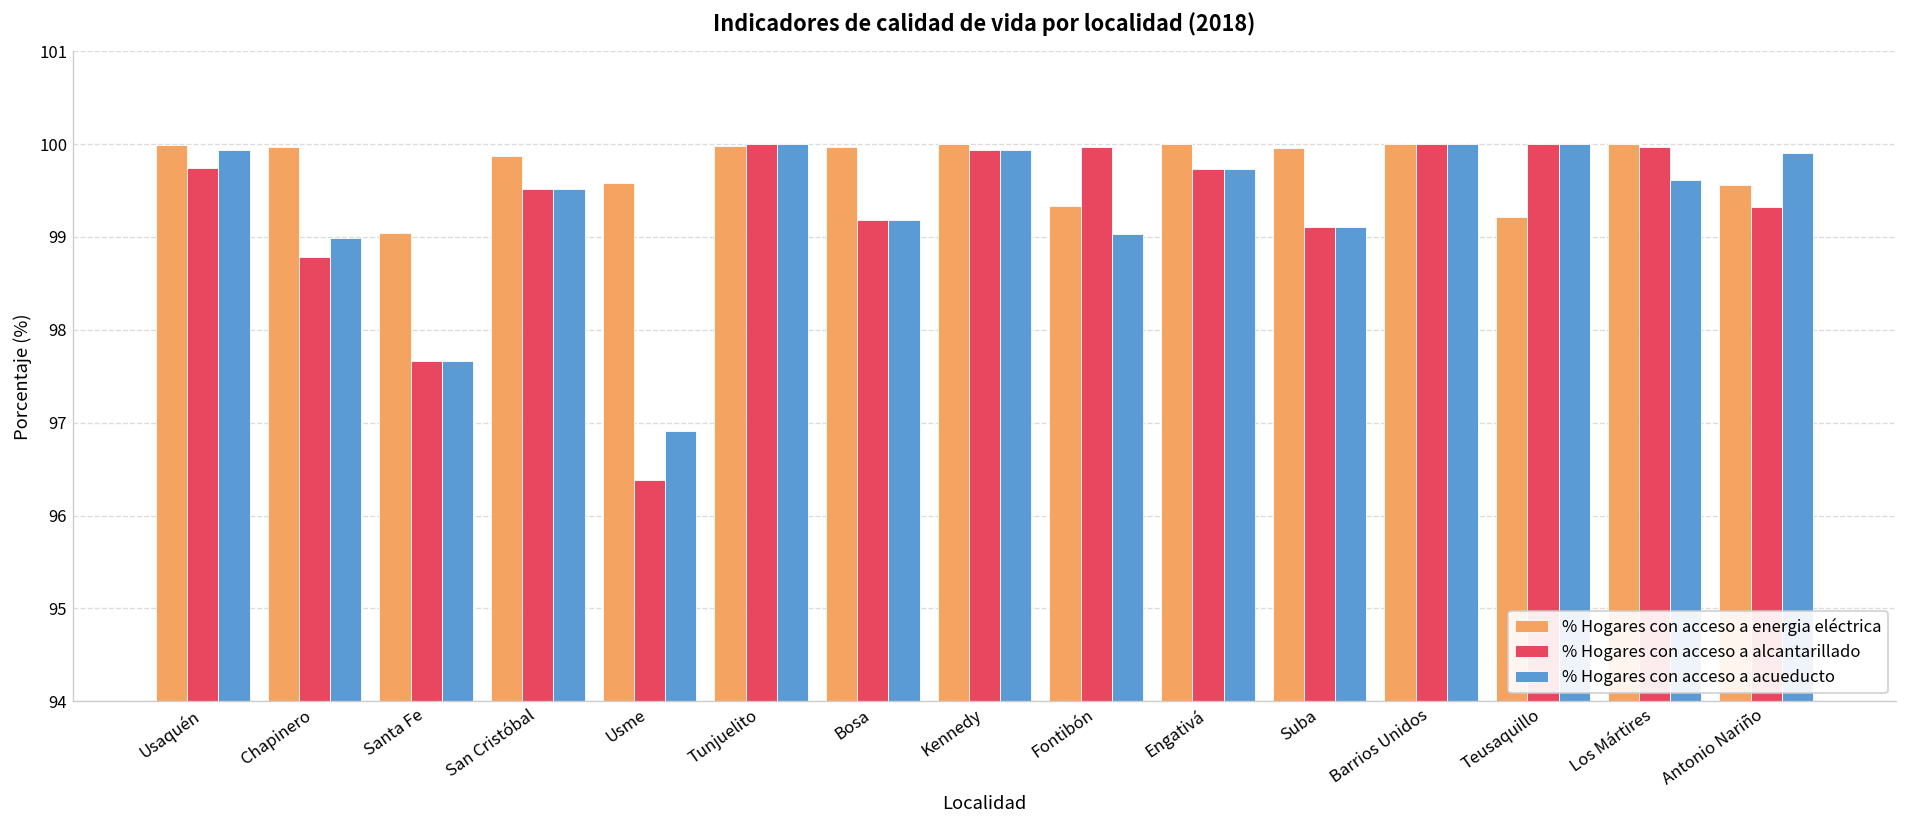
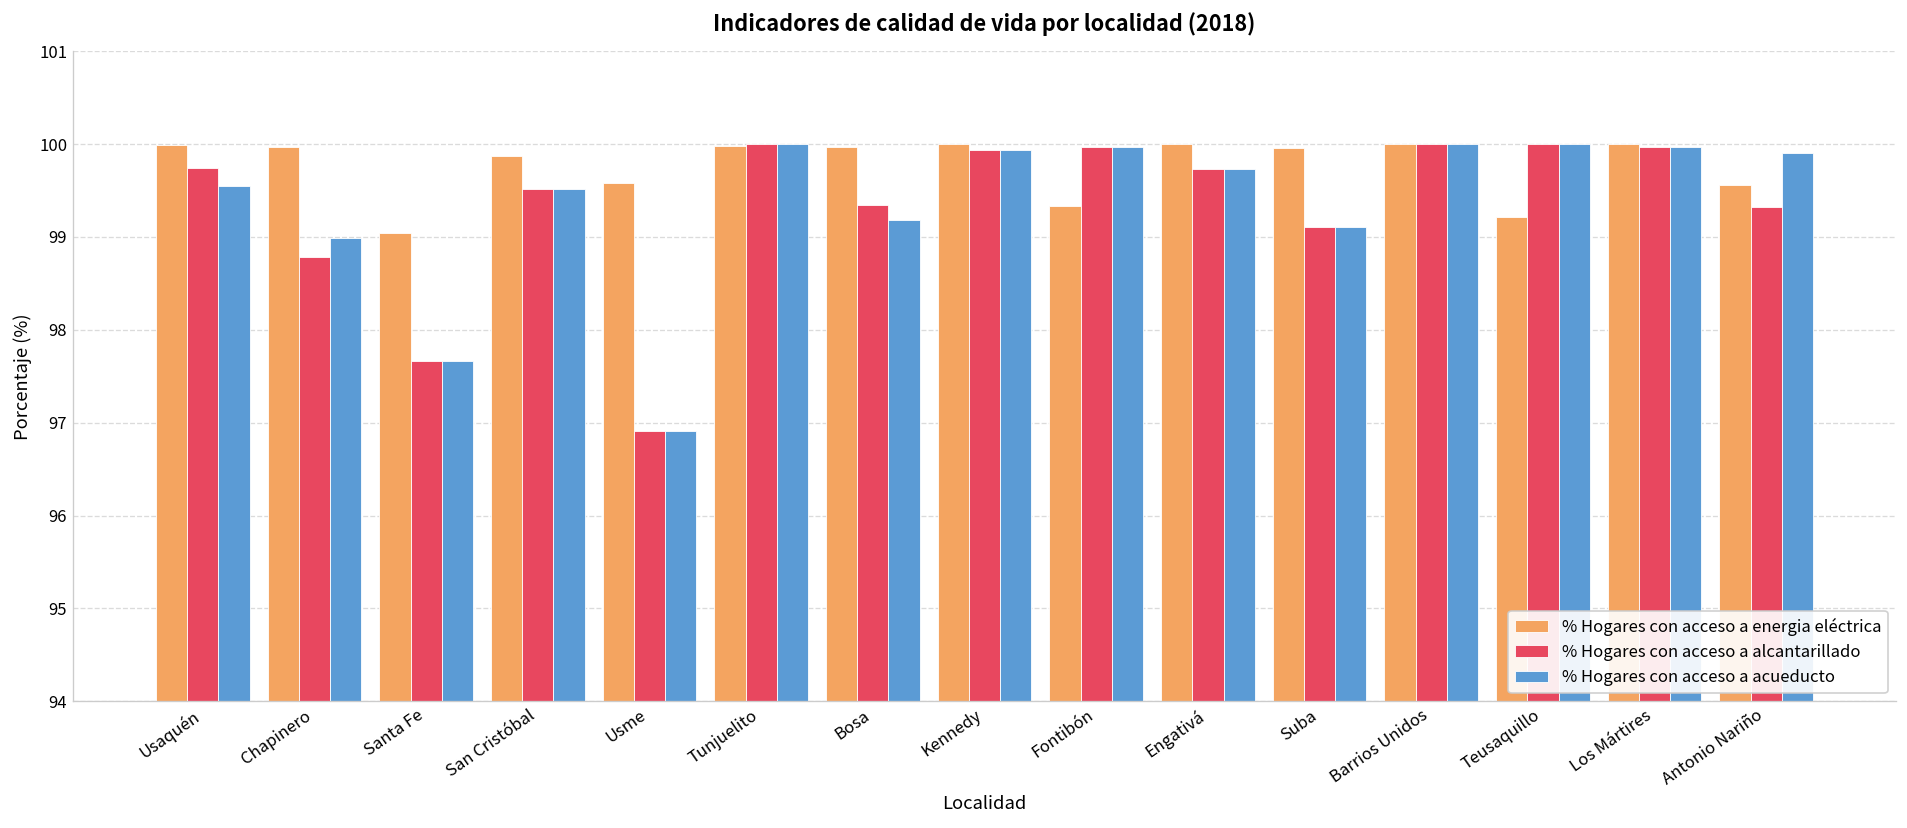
  {
    "% Hogares con acceso a energia eléctrica": {
      "Usaquén": 100.0,
      "Chapinero": 100.0,
      "Santa Fe": 99.0,
      "San Cristóbal": 99.9,
      "Usme": 99.6,
      "Tunjuelito": 100.0,
      "Bosa": 100.0,
      "Kennedy": 100.0,
      "Fontibón": 99.3,
      "Engativá": 100.0,
      "Suba": 100.0,
      "Barrios Unidos": 100.0,
      "Teusaquillo": 99.2,
      "Los Mártires": 100.0,
      "Antonio Nariño": 99.6
    },
    "% Hogares con acceso a alcantarillado": {
      "Usaquén": 99.7,
      "Chapinero": 98.8,
      "Santa Fe": 97.7,
      "San Cristóbal": 99.5,
-     "Usme": 96.4,
+     "Usme": 96.9,
      "Tunjuelito": 100.0,
-     "Bosa": 99.2,
+     "Bosa": 99.3,
      "Kennedy": 99.9,
      "Fontibón": 100.0,
      "Engativá": 99.7,
      "Suba": 99.1,
      "Barrios Unidos": 100.0,
      "Teusaquillo": 100.0,
      "Los Mártires": 100.0,
      "Antonio Nariño": 99.3
    },
    "% Hogares con acceso a acueducto": {
-     "Usaquén": 99.9,
+     "Usaquén": 99.5,
      "Chapinero": 99.0,
      "Santa Fe": 97.7,
      "San Cristóbal": 99.5,
      "Usme": 96.9,
      "Tunjuelito": 100.0,
      "Bosa": 99.2,
      "Kennedy": 99.9,
-     "Fontibón": 99.0,
+     "Fontibón": 100.0,
      "Engativá": 99.7,
      "Suba": 99.1,
      "Barrios Unidos": 100.0,
      "Teusaquillo": 100.0,
-     "Los Mártires": 99.6,
+     "Los Mártires": 100.0,
      "Antonio Nariño": 99.9
    }
  }
